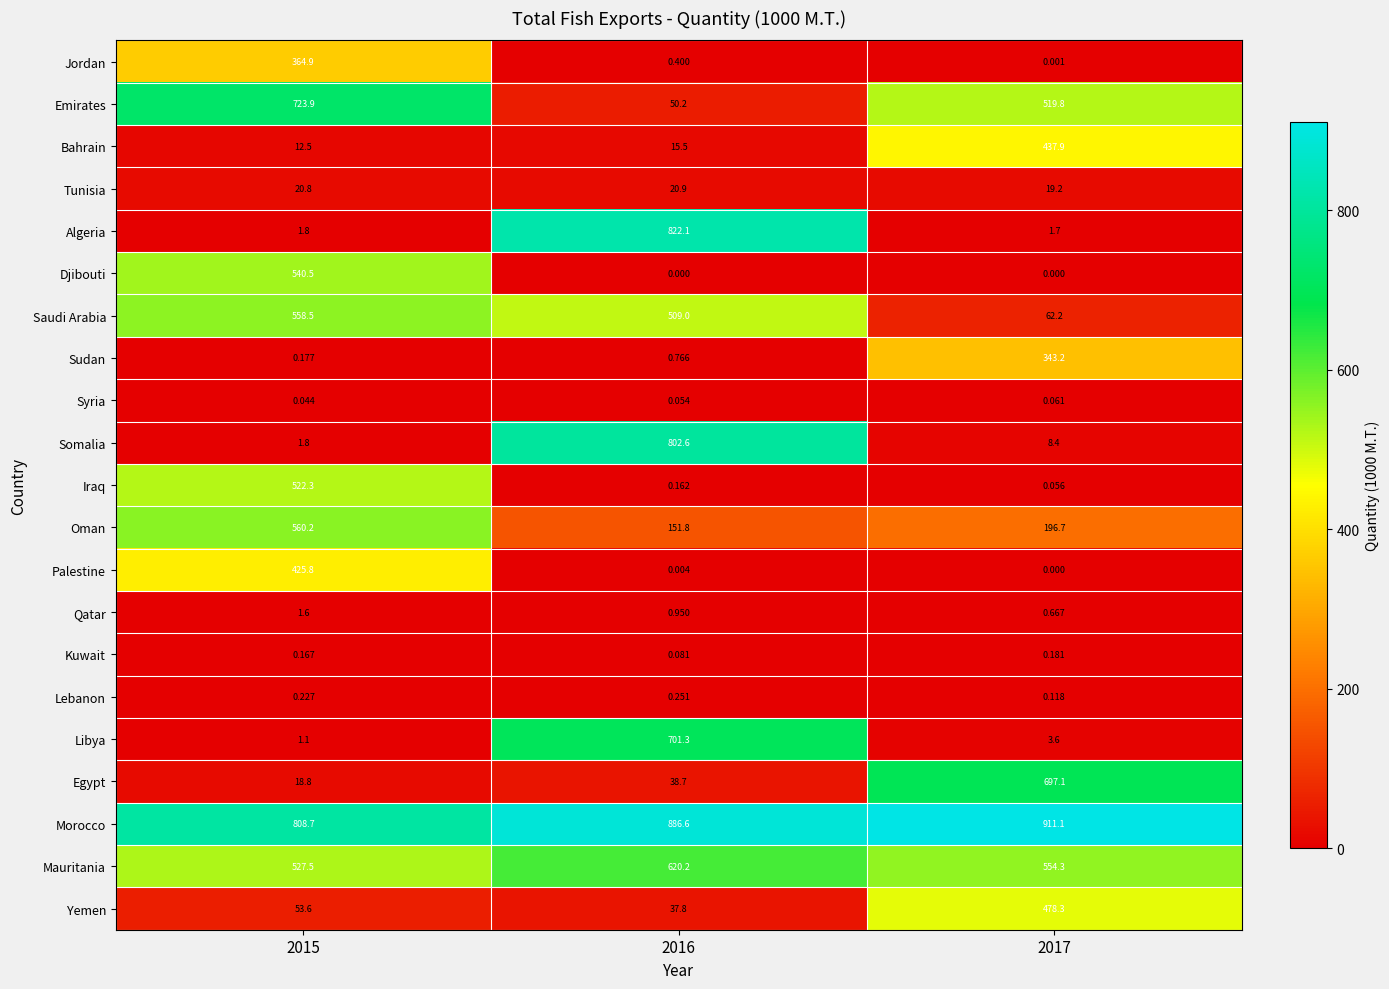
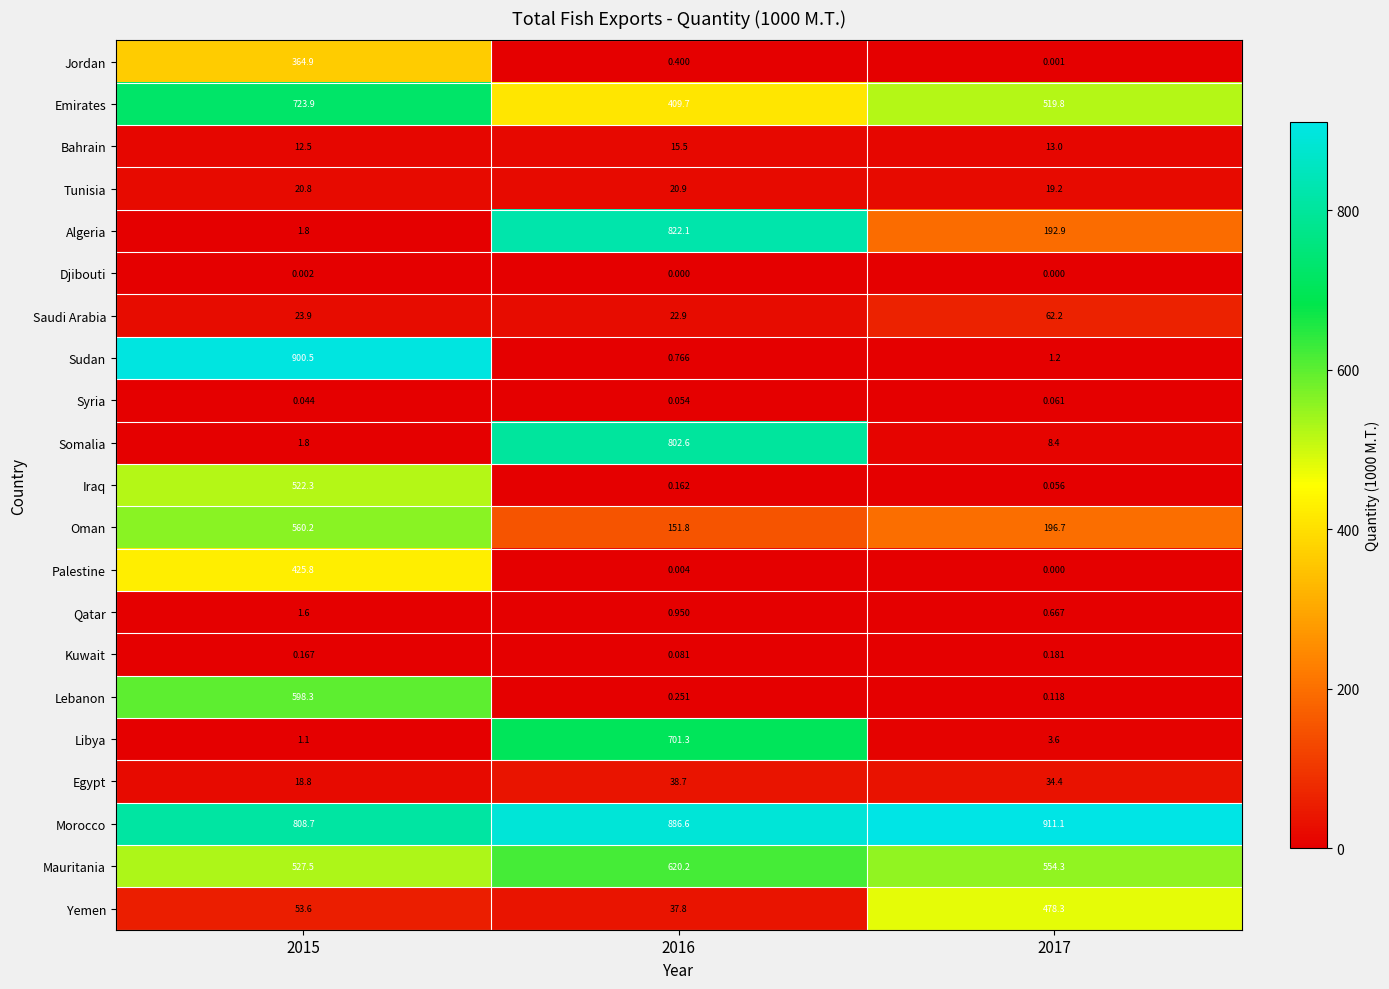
  {
    "Jordan": {
      "2015": 364.9,
      "2016": 0.400,
      "2017": 0.001
    },
    "Emirates": {
      "2015": 723.9,
-     "2016": 50.2,
+     "2016": 409.7,
      "2017": 519.8
    },
    "Bahrain": {
      "2015": 12.5,
      "2016": 15.5,
-     "2017": 437.9
+     "2017": 13.0
    },
    "Tunisia": {
      "2015": 20.8,
      "2016": 20.9,
      "2017": 19.2
    },
    "Algeria": {
      "2015": 1.8,
      "2016": 822.1,
-     "2017": 1.7
+     "2017": 192.9
    },
    "Djibouti": {
-     "2015": 540.5,
+     "2015": 0.002,
      "2016": 0.000,
      "2017": 0.000
    },
    "Saudi Arabia": {
-     "2015": 558.5,
-     "2016": 509.0,
+     "2015": 23.9,
+     "2016": 22.9,
      "2017": 62.2
    },
    "Sudan": {
-     "2015": 0.177,
+     "2015": 900.5,
      "2016": 0.766,
-     "2017": 343.2
+     "2017": 1.2
    },
    "Syria": {
      "2015": 0.044,
      "2016": 0.054,
      "2017": 0.061
    },
    "Somalia": {
      "2015": 1.8,
      "2016": 802.6,
      "2017": 8.4
    },
    "Iraq": {
      "2015": 522.3,
      "2016": 0.162,
      "2017": 0.056
    },
    "Oman": {
      "2015": 560.2,
      "2016": 151.8,
      "2017": 196.7
    },
    "Palestine": {
      "2015": 425.8,
      "2016": 0.004,
      "2017": 0.000
    },
    "Qatar": {
      "2015": 1.6,
      "2016": 0.950,
      "2017": 0.667
    },
    "Kuwait": {
      "2015": 0.167,
      "2016": 0.081,
      "2017": 0.181
    },
    "Lebanon": {
-     "2015": 0.227,
+     "2015": 598.3,
      "2016": 0.251,
      "2017": 0.118
    },
    "Libya": {
      "2015": 1.1,
      "2016": 701.3,
      "2017": 3.6
    },
    "Egypt": {
      "2015": 18.8,
      "2016": 38.7,
-     "2017": 697.1
+     "2017": 34.4
    },
    "Morocco": {
      "2015": 808.7,
      "2016": 886.6,
      "2017": 911.1
    },
    "Mauritania": {
      "2015": 527.5,
      "2016": 620.2,
      "2017": 554.3
    },
    "Yemen": {
      "2015": 53.6,
      "2016": 37.8,
      "2017": 478.3
    }
  }
